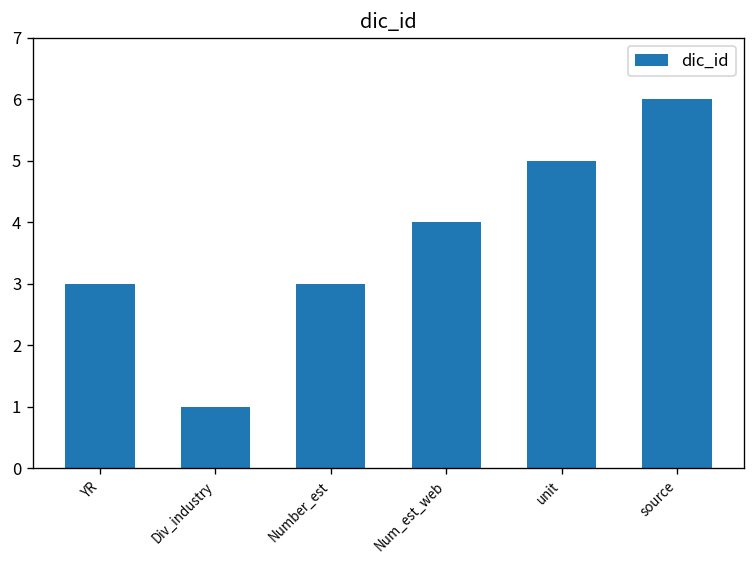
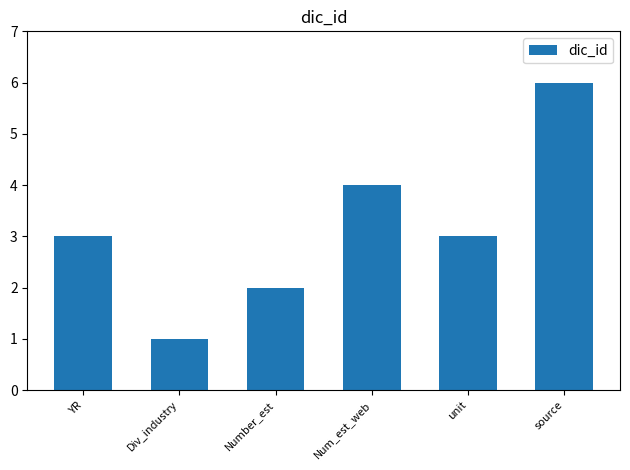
  {
    "YR": 3,
    "Div_industry": 1,
-   "Number_est": 3,
+   "Number_est": 2,
    "Num_est_web": 4,
-   "unit": 5,
+   "unit": 3,
    "source": 6
  }
